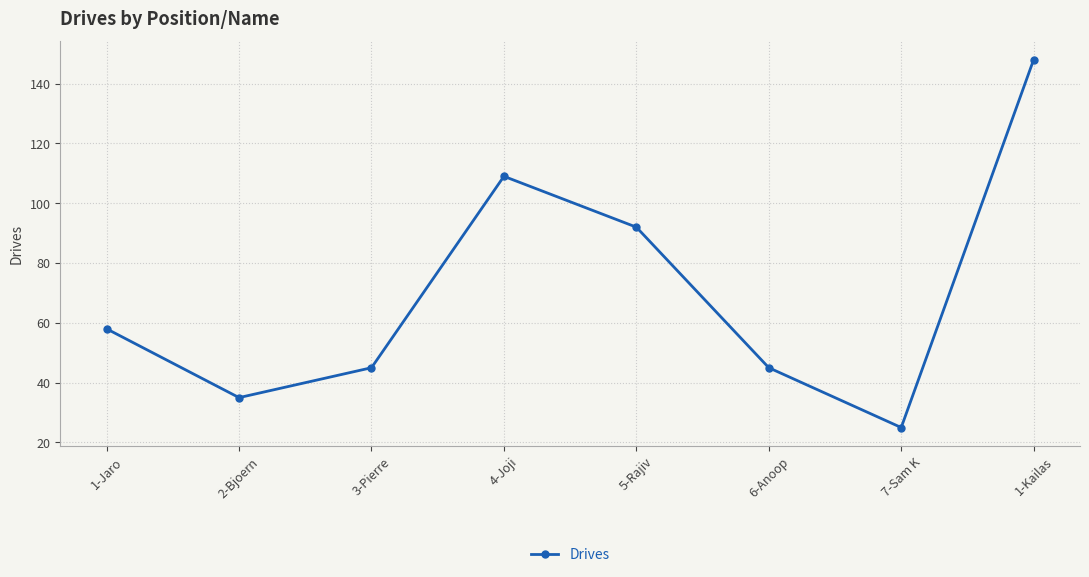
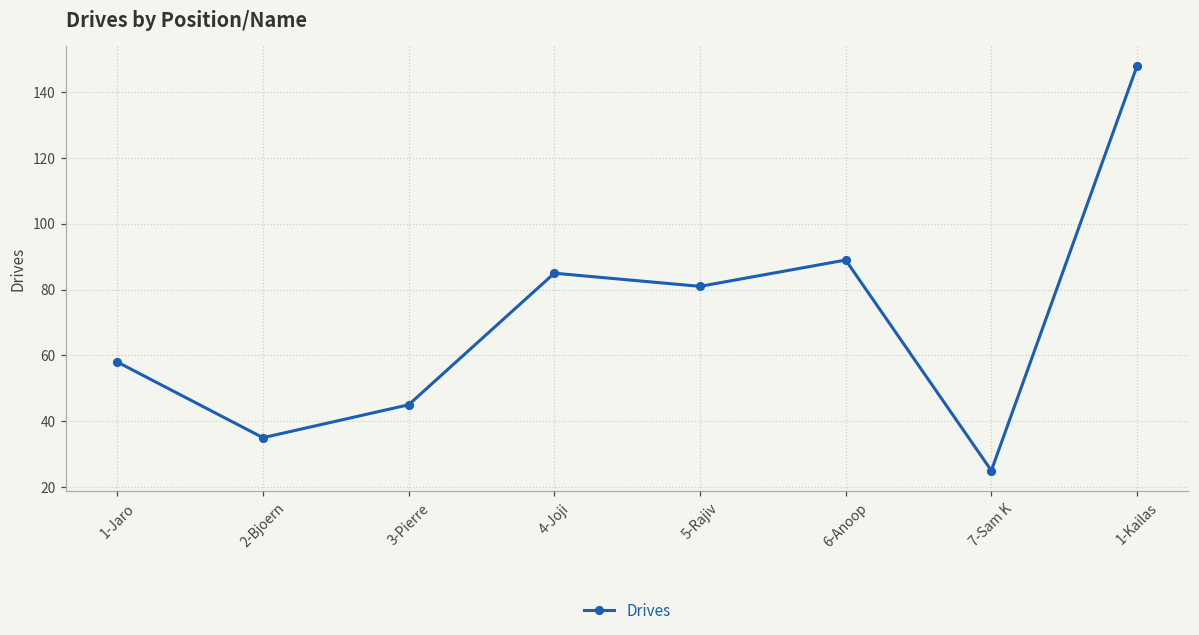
  {
    "1-Jaro": 58,
    "2-Bjoern": 35,
    "3-Pierre": 45,
-   "4-Joji": 109,
-   "5-Rajiv": 92,
-   "6-Anoop": 45,
+   "4-Joji": 85,
+   "5-Rajiv": 81,
+   "6-Anoop": 89,
    "7-Sam K": 25,
    "1-Kailas": 148
  }
